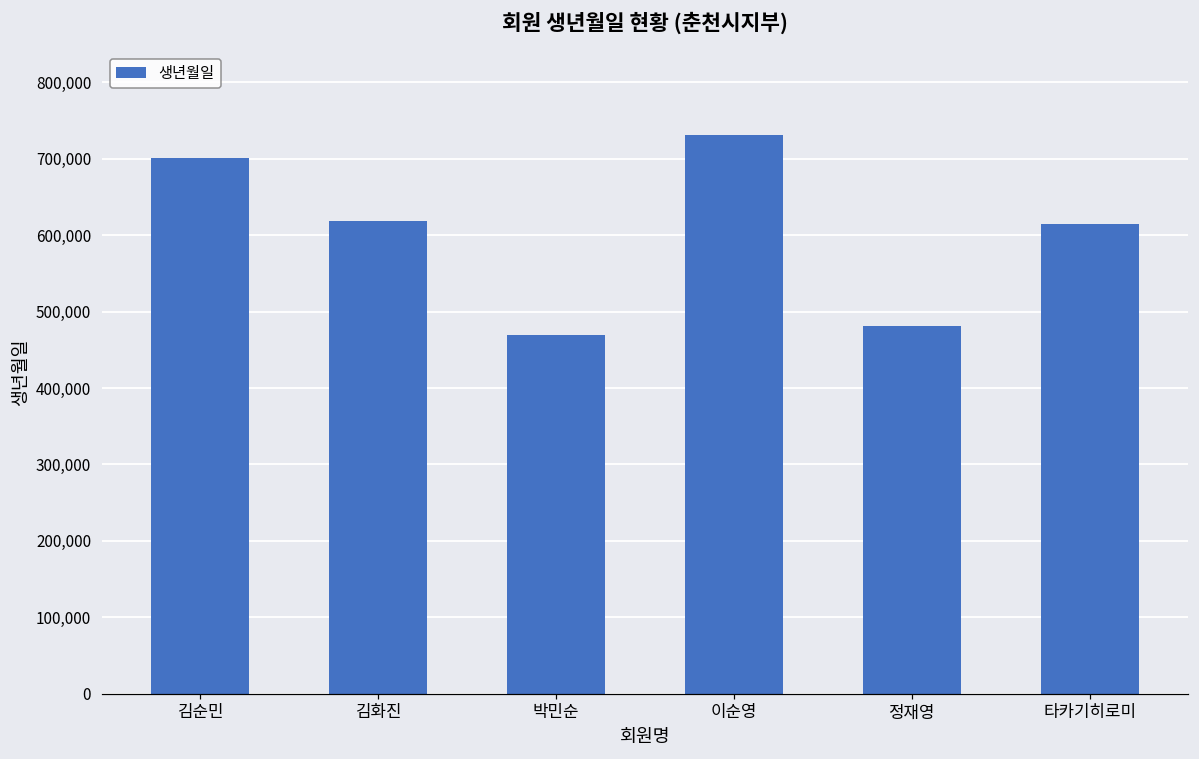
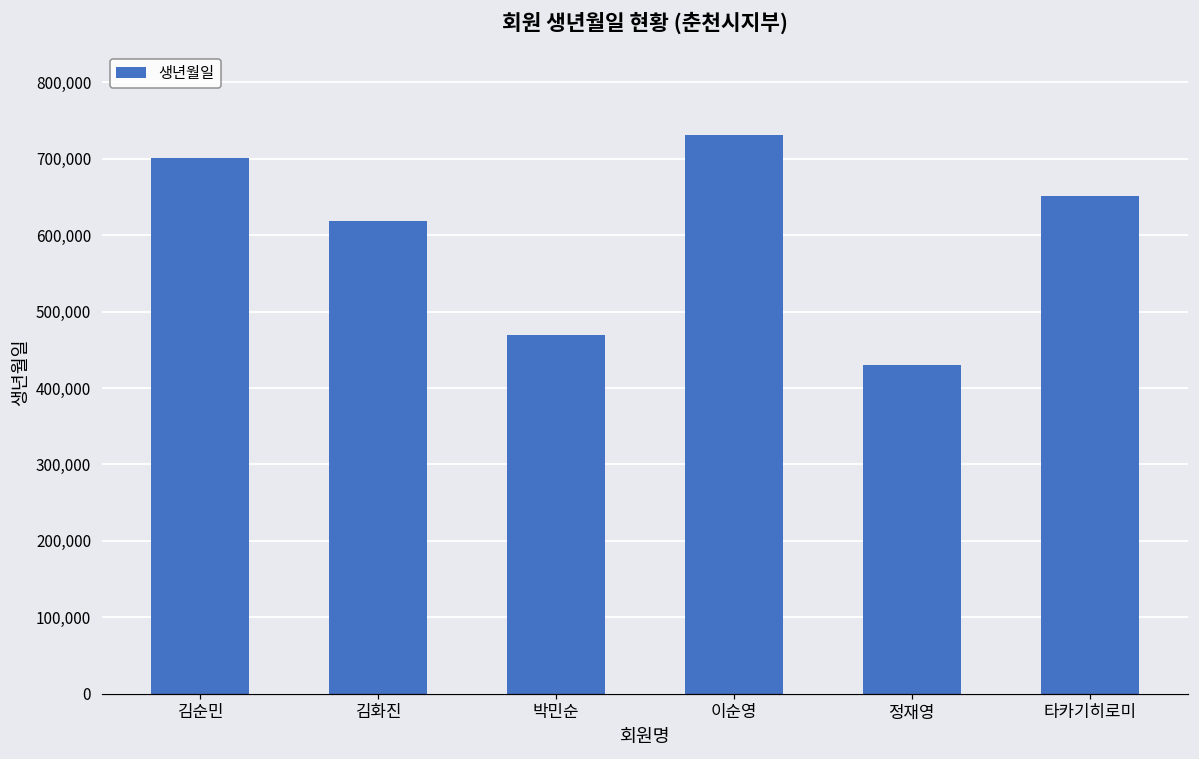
  {
    "김순민": "700,000",
    "김화진": "620,000",
    "박민순": "470,000",
    "이순영": "730,000",
-   "정재영": "480,000",
-   "타카기히로미": "610,000"
+   "정재영": "430,000",
+   "타카기히로미": "650,000"
  }
